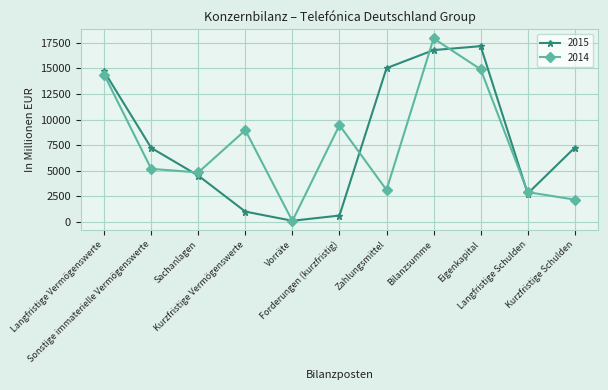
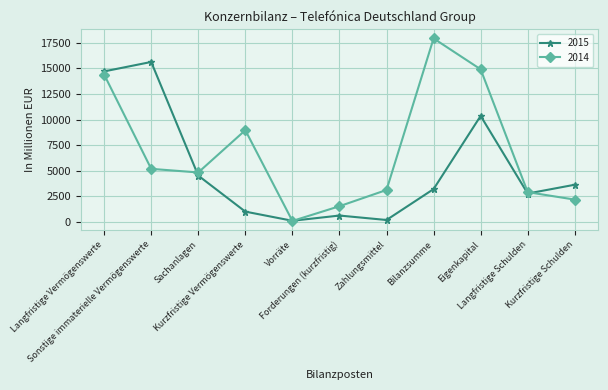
  {
    "2015": {
      "Langfristige Vermögenswerte": 14700,
-     "Sonstige immaterielle Vermögenswerte": 7200,
+     "Sonstige immaterielle Vermögenswerte": 15600,
      "Sachanlagen": 4500,
      "Kurzfristige Vermögenswerte": 1000,
      "Forderungen (kurzfristig)": 600,
-     "Zahlungsmittel": 15000,
-     "Bilanzsumme": 16800,
-     "Eigenkapital": 17200,
-     "Kurzfristige Schulden": 7300
+     "Zahlungsmittel": 200,
+     "Bilanzsumme": 3200,
+     "Eigenkapital": 10400,
+     "Kurzfristige Schulden": 3600
    },
    "2014": {
      "Langfristige Vermögenswerte": 14400,
      "Sonstige immaterielle Vermögenswerte": 5200,
      "Sachanlagen": 4800,
      "Kurzfristige Vermögenswerte": 9000,
-     "Forderungen (kurzfristig)": 9500,
+     "Forderungen (kurzfristig)": 1500,
      "Zahlungsmittel": 3100,
      "Bilanzsumme": 17900,
      "Eigenkapital": 14900,
      "Kurzfristige Schulden": 2200
    }
  }
